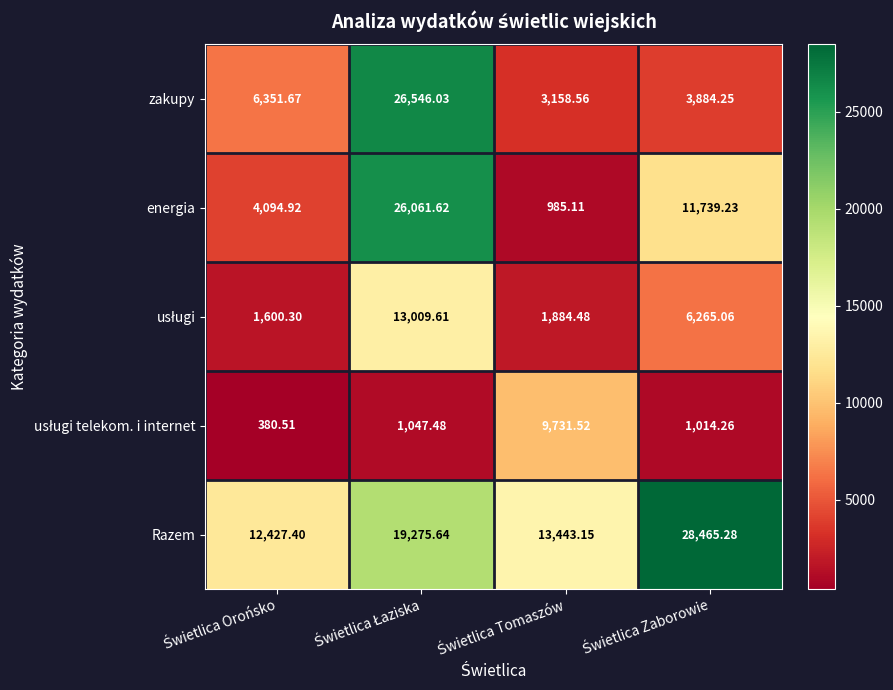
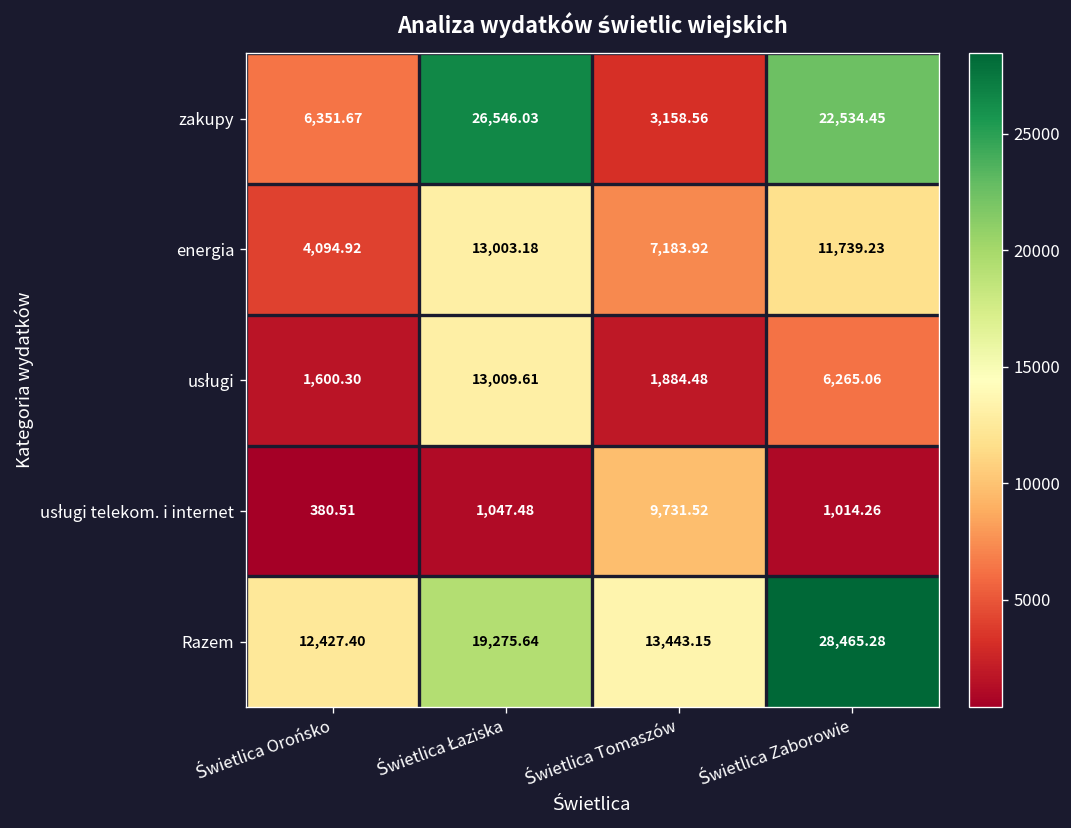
  {
    "zakupy": {
      "Świetlica Orońsko": "6,351.67",
      "Świetlica Łaziska": "26,546.03",
      "Świetlica Tomaszów": "3,158.56",
-     "Świetlica Zaborowie": "3,884.25"
+     "Świetlica Zaborowie": "22,534.45"
    },
    "energia": {
      "Świetlica Orońsko": "4,094.92",
-     "Świetlica Łaziska": "26,061.62",
-     "Świetlica Tomaszów": "985.11",
+     "Świetlica Łaziska": "13,003.18",
+     "Świetlica Tomaszów": "7,183.92",
      "Świetlica Zaborowie": "11,739.23"
    },
    "usługi": {
      "Świetlica Orońsko": "1,600.30",
      "Świetlica Łaziska": "13,009.61",
      "Świetlica Tomaszów": "1,884.48",
      "Świetlica Zaborowie": "6,265.06"
    },
    "usługi telekom. i internet": {
      "Świetlica Orońsko": "380.51",
      "Świetlica Łaziska": "1,047.48",
      "Świetlica Tomaszów": "9,731.52",
      "Świetlica Zaborowie": "1,014.26"
    },
    "Razem": {
      "Świetlica Orońsko": "12,427.40",
      "Świetlica Łaziska": "19,275.64",
      "Świetlica Tomaszów": "13,443.15",
      "Świetlica Zaborowie": "28,465.28"
    }
  }
